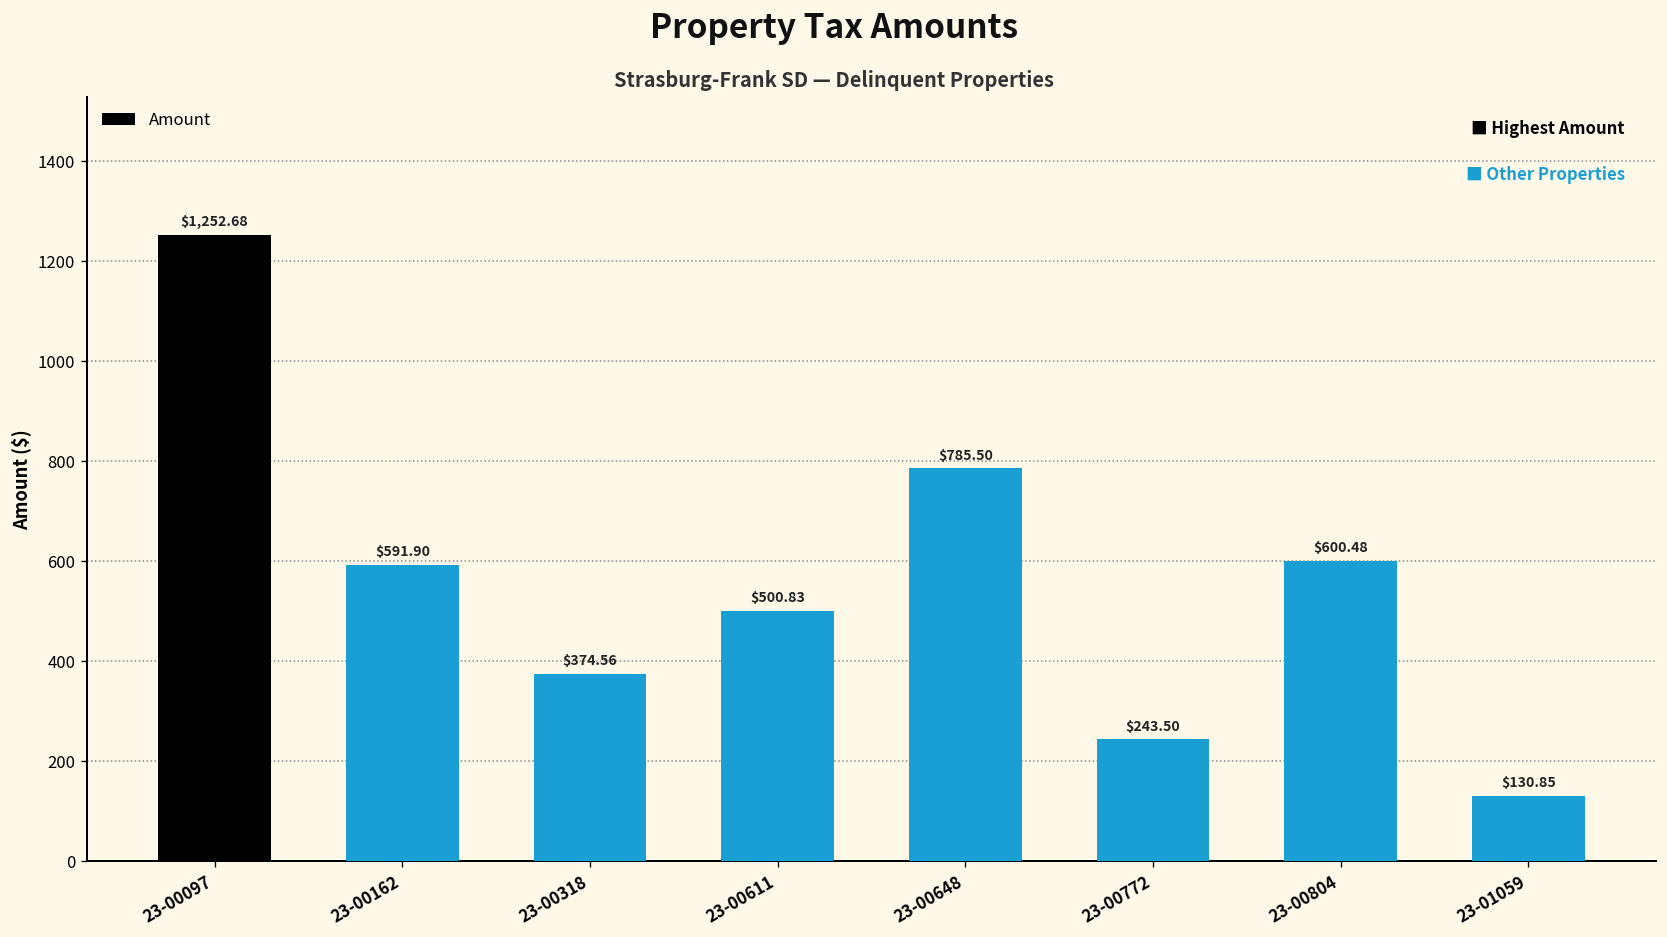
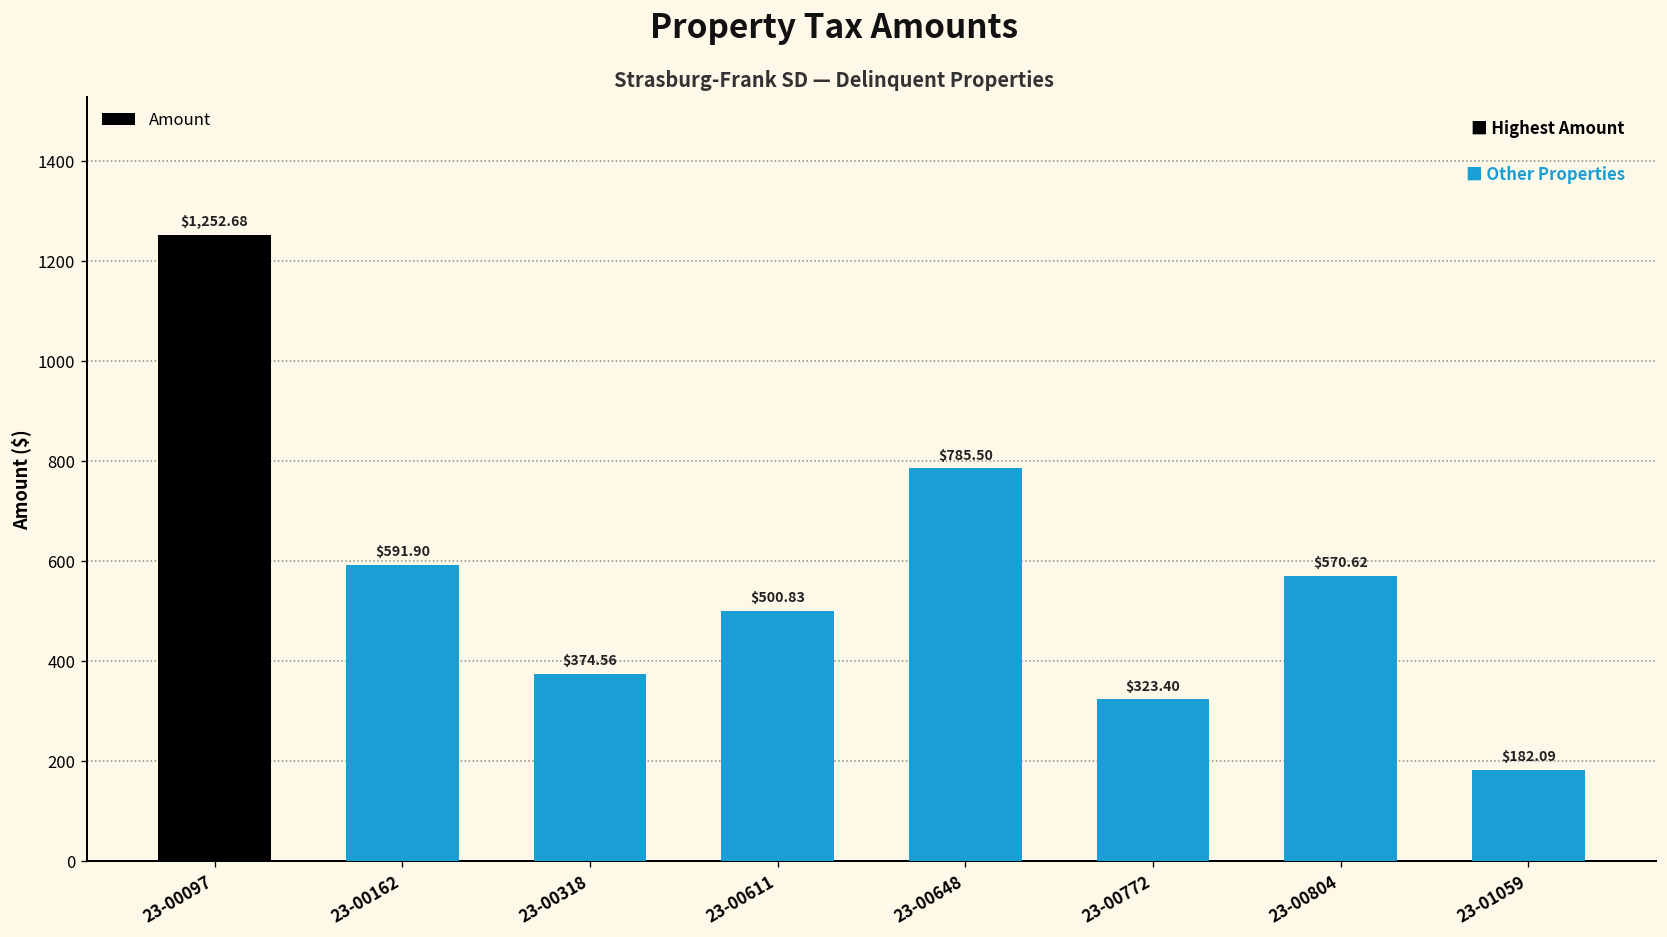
  {
    "23-00097": "$1,252.68",
    "23-00162": "$591.90",
    "23-00318": "$374.56",
    "23-00611": "$500.83",
    "23-00648": "$785.50",
-   "23-00772": "$243.50",
-   "23-00804": "$600.48",
-   "23-01059": "$130.85"
+   "23-00772": "$323.40",
+   "23-00804": "$570.62",
+   "23-01059": "$182.09"
  }
